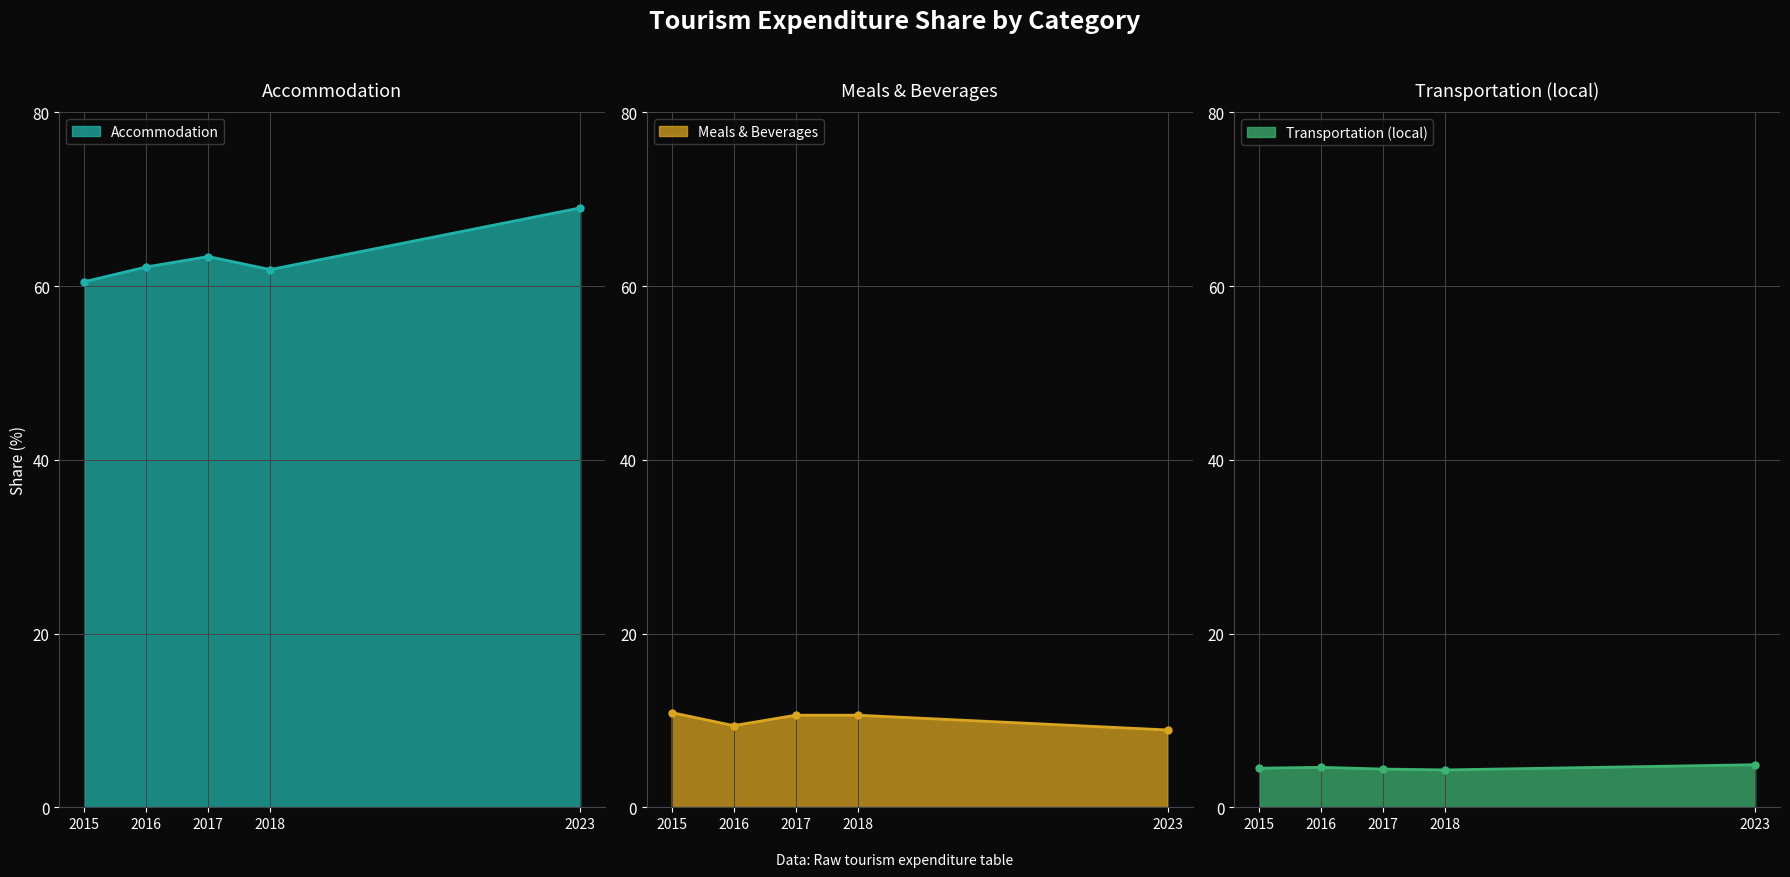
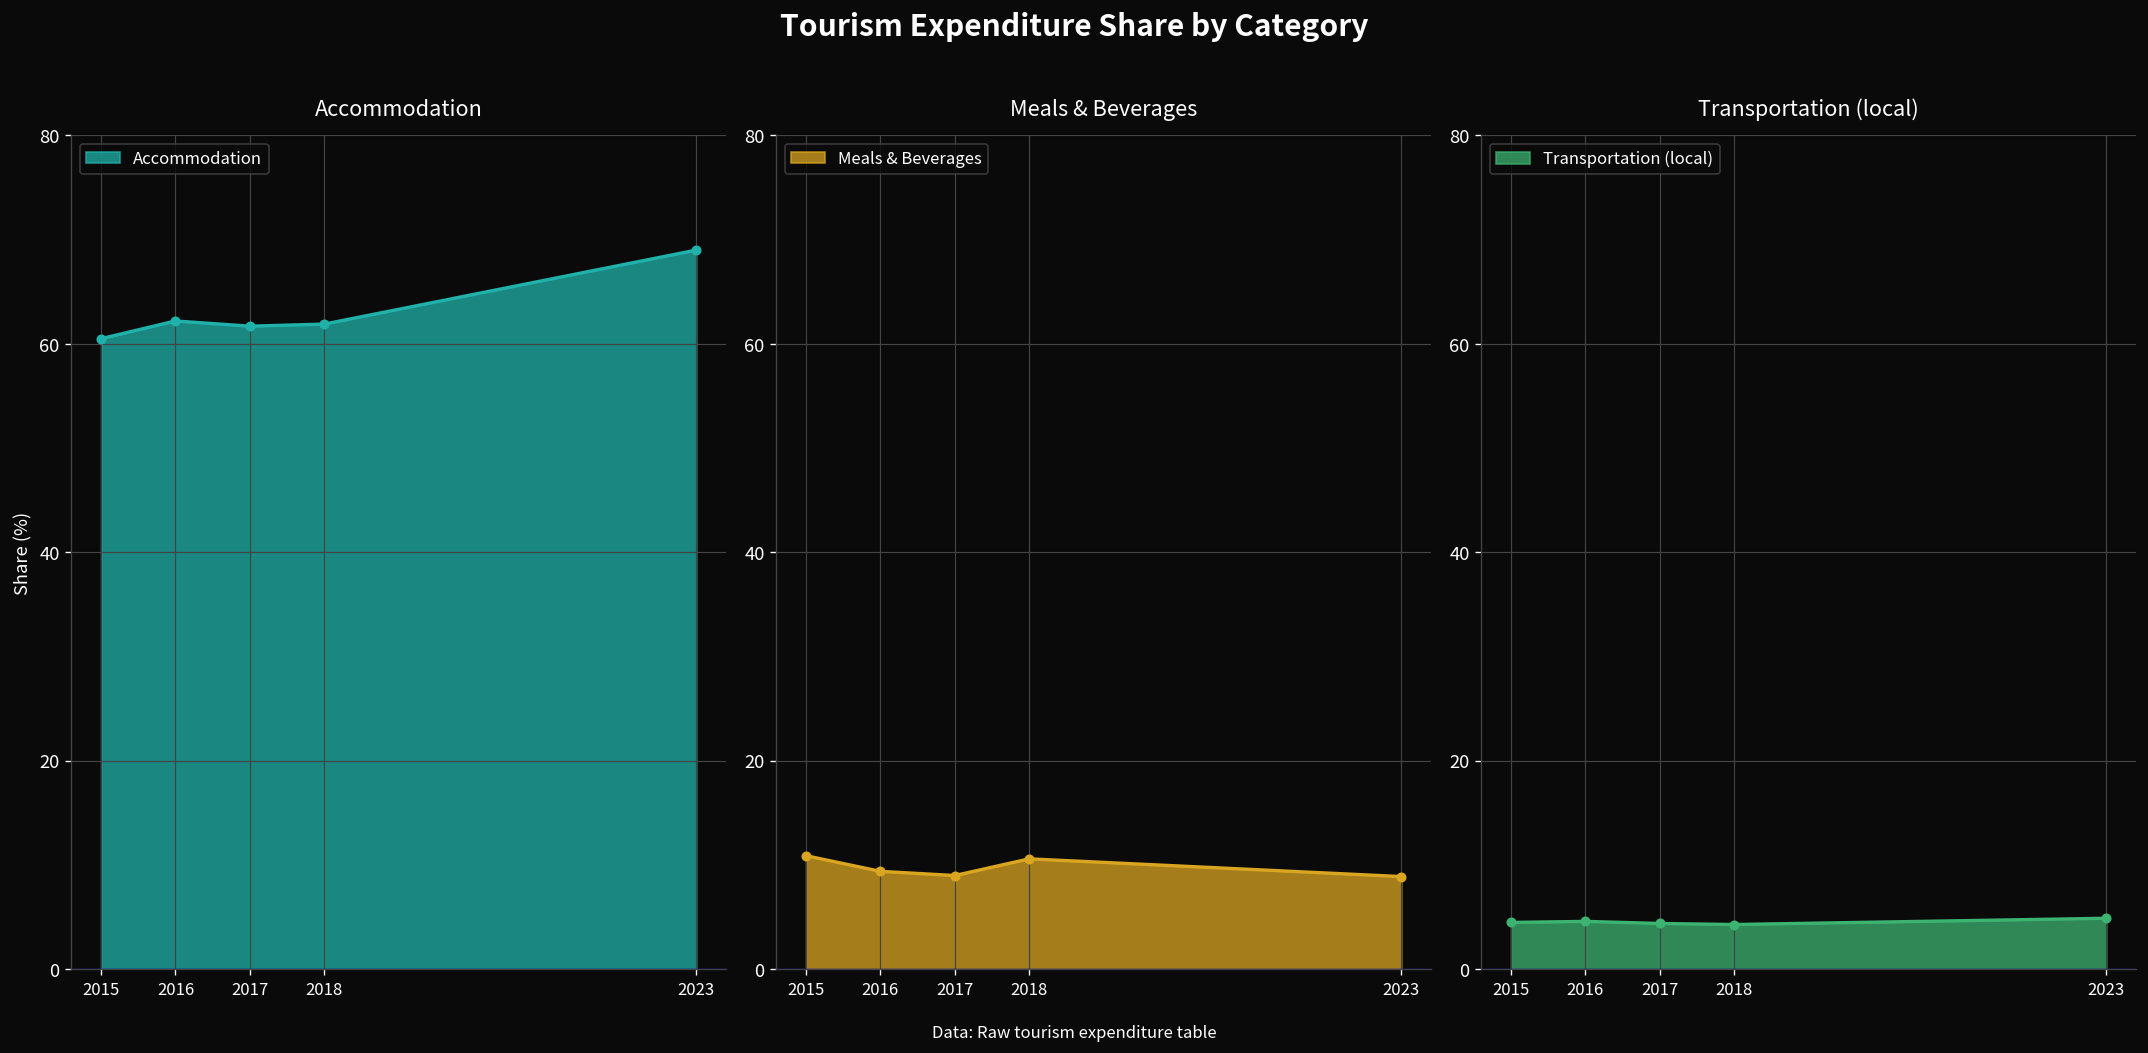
  {
    "Accommodation": {
      "2015": 61,
      "2016": 62,
-     "2017": 63,
+     "2017": 62,
      "2018": 62,
      "2023": 69
    },
    "Meals & Beverages": {
      "2015": 11,
      "2016": 9,
-     "2017": 11,
+     "2017": 9,
      "2018": 11,
      "2023": 9
    },
    "Transportation (local)": {
      "2015": 5,
      "2016": 5,
      "2017": 4,
      "2018": 4,
      "2023": 5
    }
  }
